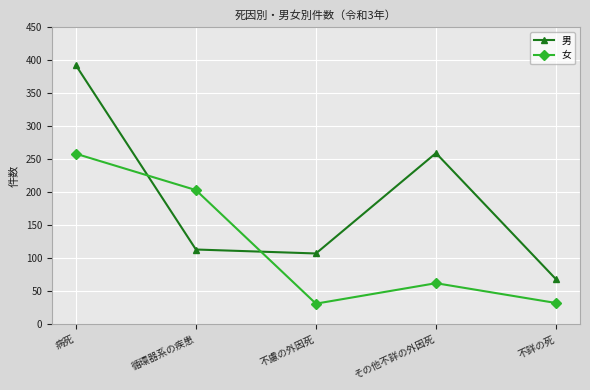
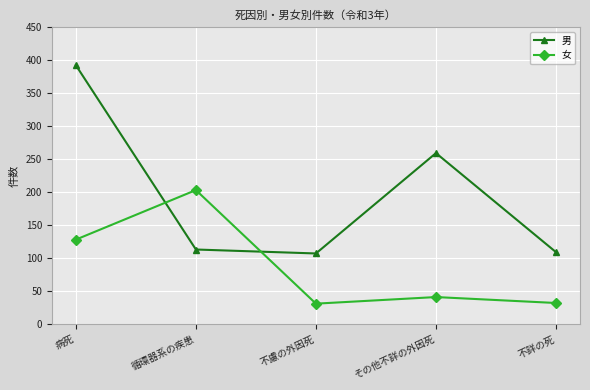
  {
    "男": {
      "病死": 390,
      "循環器系の疾患": 110,
      "不慮の外因死": 110,
      "その他不詳の外因死": 260,
-     "不詳の死": 70
+     "不詳の死": 110
    },
    "女": {
-     "病死": 260,
+     "病死": 130,
      "循環器系の疾患": 200,
      "不慮の外因死": 30,
-     "その他不詳の外因死": 60,
+     "その他不詳の外因死": 40,
      "不詳の死": 30
    }
  }
